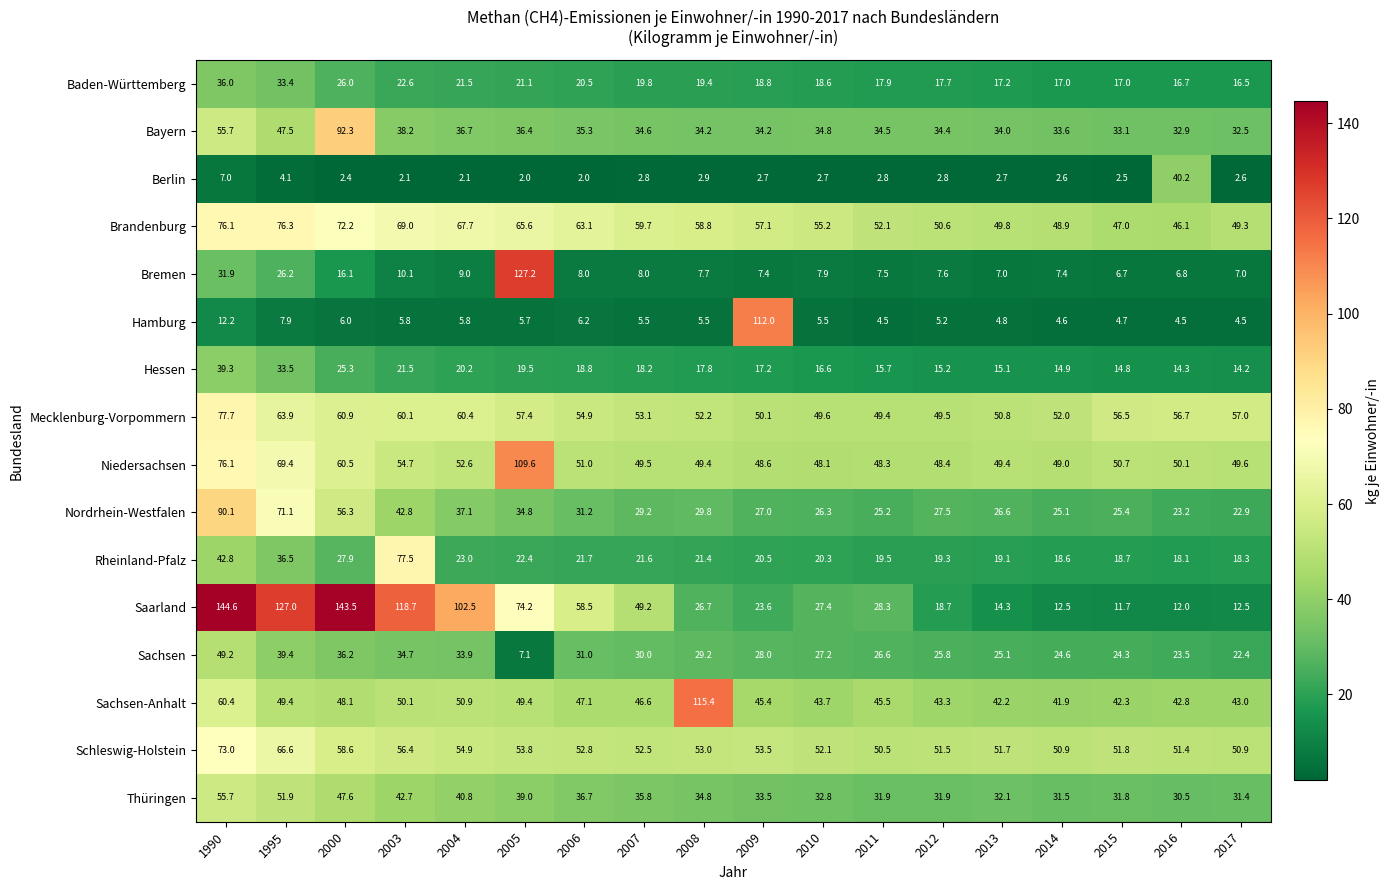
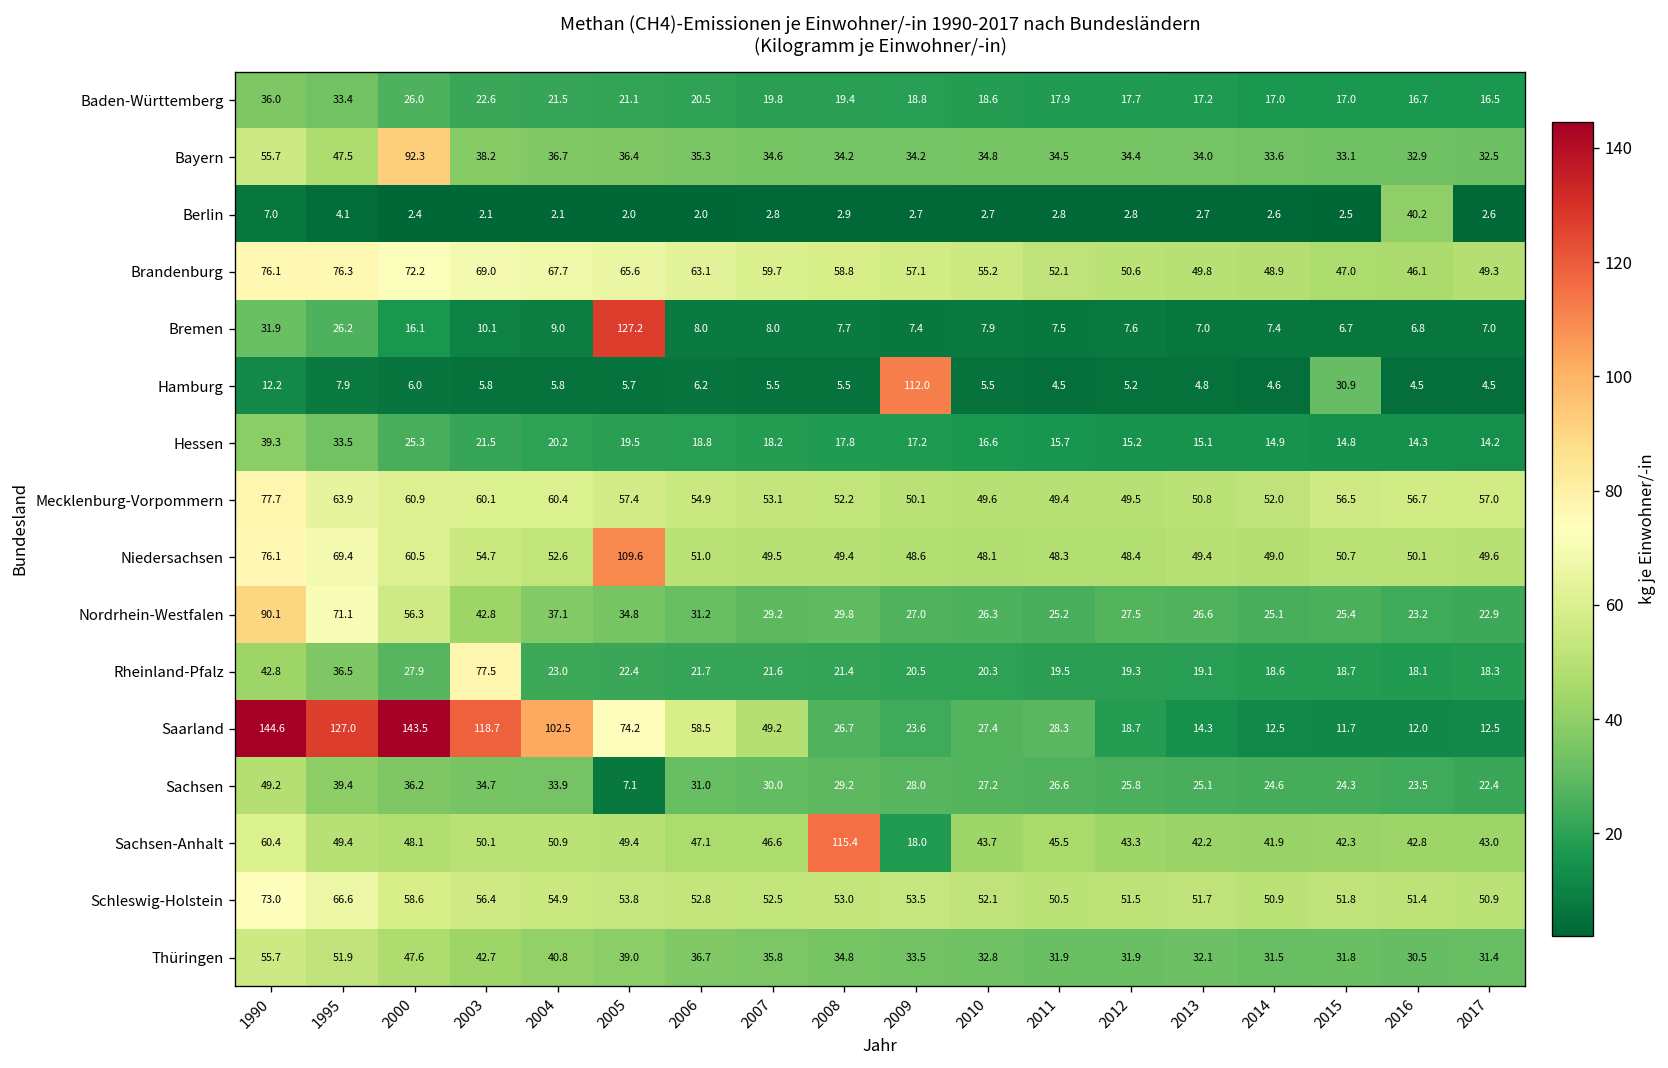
  {
    "Hamburg": {
      "1990": 12.2,
      "1995": 7.9,
      "2000": 6.0,
      "2003": 5.8,
      "2004": 5.8,
      "2005": 5.7,
      "2006": 6.2,
      "2007": 5.5,
      "2008": 5.5,
      "2009": 112.0,
      "2010": 5.5,
      "2011": 4.5,
      "2012": 5.2,
      "2013": 4.8,
      "2014": 4.6,
-     "2015": 4.7,
+     "2015": 30.9,
      "2016": 4.5,
      "2017": 4.5
    },
    "Sachsen-Anhalt": {
      "1990": 60.4,
      "1995": 49.4,
      "2000": 48.1,
      "2003": 50.1,
      "2004": 50.9,
      "2005": 49.4,
      "2006": 47.1,
      "2007": 46.6,
      "2008": 115.4,
-     "2009": 45.4,
+     "2009": 18.0,
      "2010": 43.7,
      "2011": 45.5,
      "2012": 43.3,
      "2013": 42.2,
      "2014": 41.9,
      "2015": 42.3,
      "2016": 42.8,
      "2017": 43.0
    }
  }
